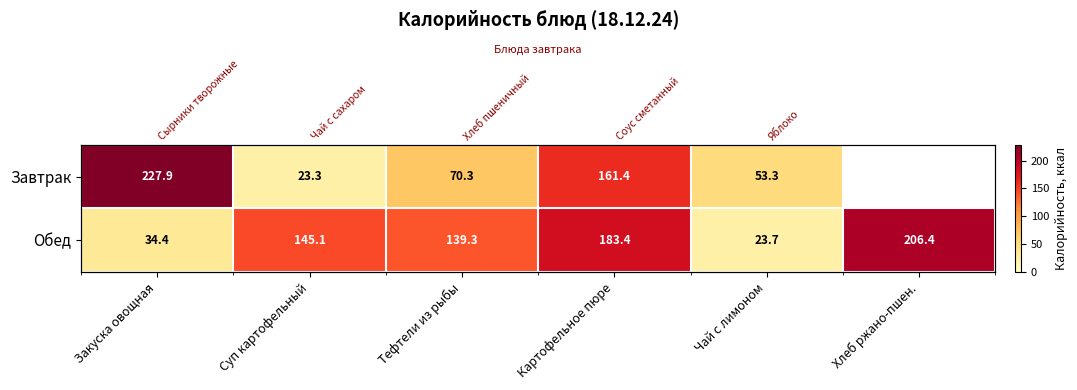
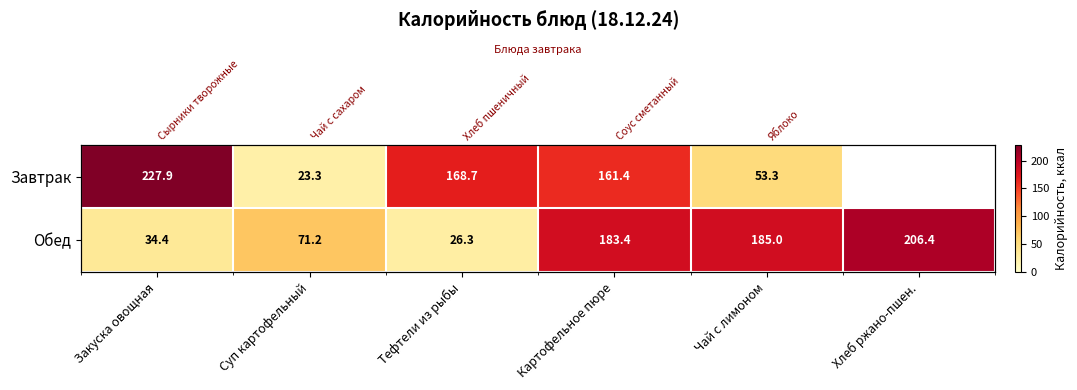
  {
    "Завтрак": {
      "Закуска овощная": 227.9,
      "Суп картофельный": 23.3,
-     "Тефтели из рыбы": 70.3,
+     "Тефтели из рыбы": 168.7,
      "Картофельное пюре": 161.4,
      "Чай с лимоном": 53.3
    },
    "Обед": {
      "Закуска овощная": 34.4,
-     "Суп картофельный": 145.1,
-     "Тефтели из рыбы": 139.3,
+     "Суп картофельный": 71.2,
+     "Тефтели из рыбы": 26.3,
      "Картофельное пюре": 183.4,
-     "Чай с лимоном": 23.7,
+     "Чай с лимоном": 185.0,
      "Хлеб ржано-пшен.": 206.4
    }
  }
